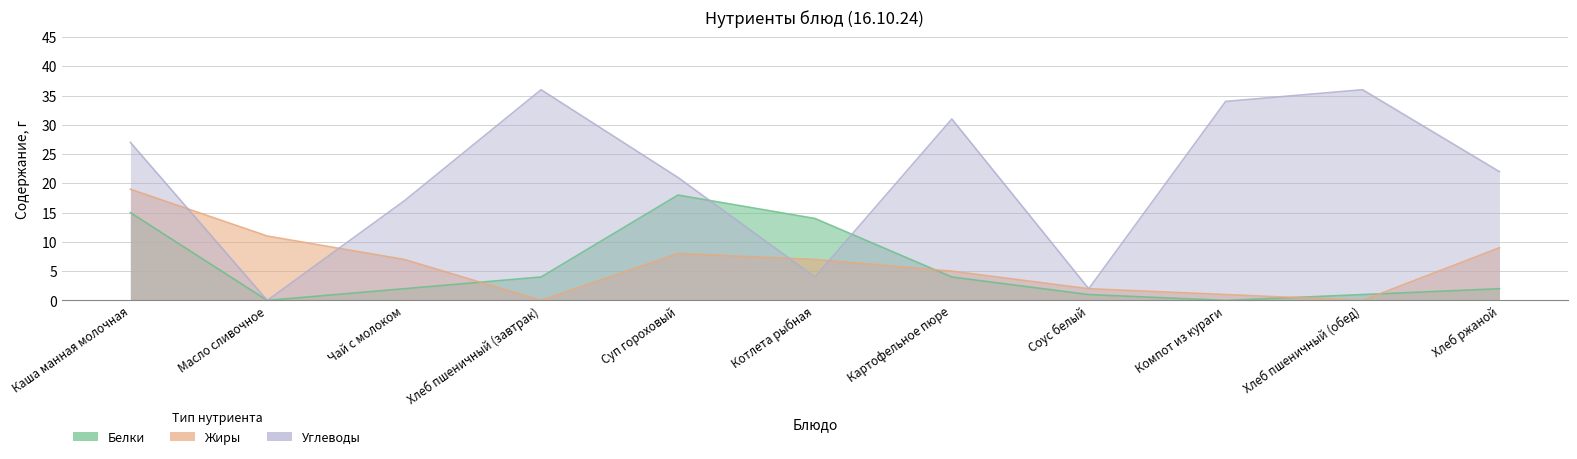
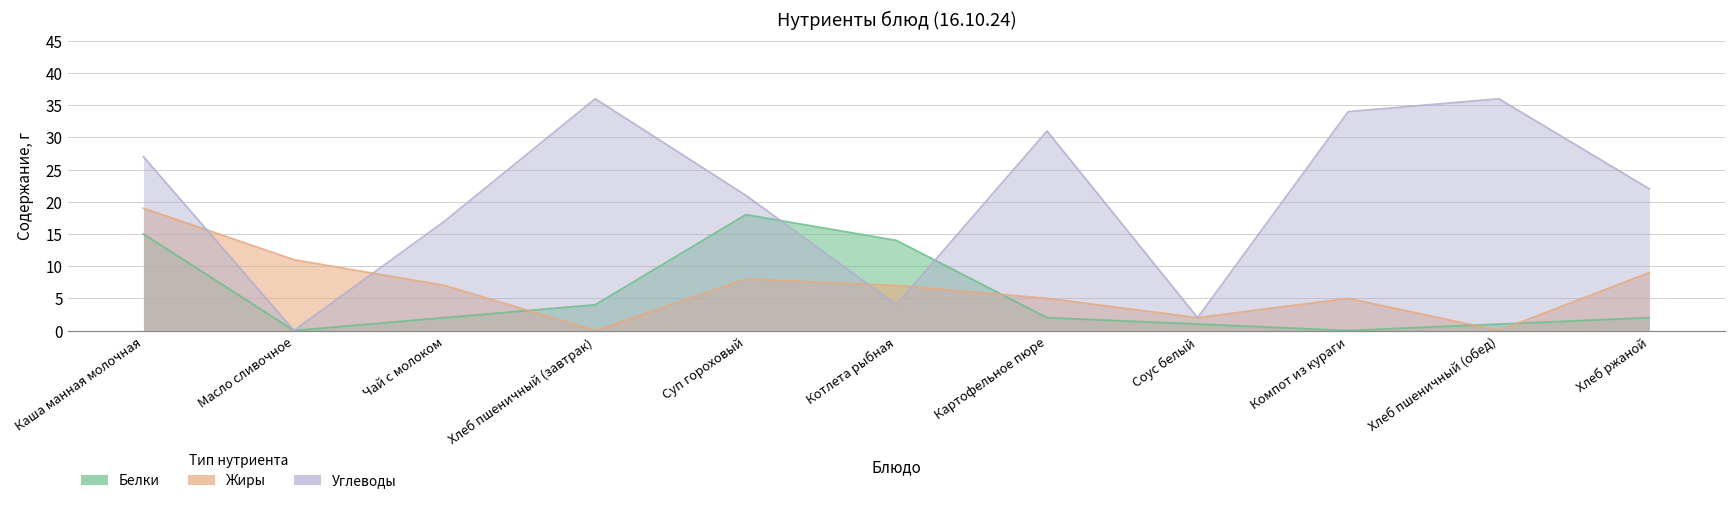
  {
    "Белки": {
      "Каша манная молочная": 15,
      "Чай с молоком": 2,
      "Хлеб пшеничный (завтрак)": 4,
      "Суп гороховый": 18,
      "Котлета рыбная": 14,
-     "Картофельное пюре": 4,
+     "Картофельное пюре": 2,
      "Соус белый": 1,
      "Компот из кураги": 0,
      "Хлеб пшеничный (обед)": 1,
      "Хлеб ржаной": 2
    },
    "Жиры": {
      "Каша манная молочная": 19,
      "Масло сливочное": 11,
      "Чай с молоком": 7,
      "Хлеб пшеничный (завтрак)": 0,
      "Суп гороховый": 8,
      "Котлета рыбная": 7,
      "Картофельное пюре": 5,
-     "Компот из кураги": 1,
+     "Компот из кураги": 5,
      "Хлеб пшеничный (обед)": 0,
      "Хлеб ржаной": 9
    },
    "Углеводы": {
      "Каша манная молочная": 27,
      "Чай с молоком": 17,
      "Хлеб пшеничный (завтрак)": 36,
      "Суп гороховый": 21,
      "Котлета рыбная": 4,
      "Картофельное пюре": 31,
      "Компот из кураги": 34,
      "Хлеб пшеничный (обед)": 36,
      "Хлеб ржаной": 22
    }
  }
